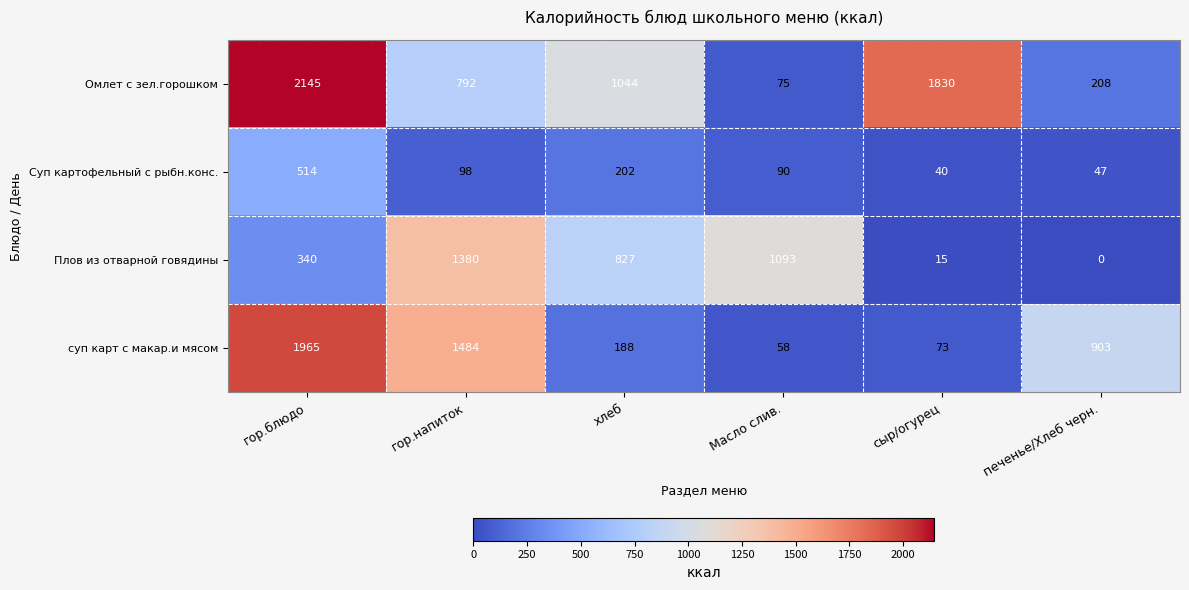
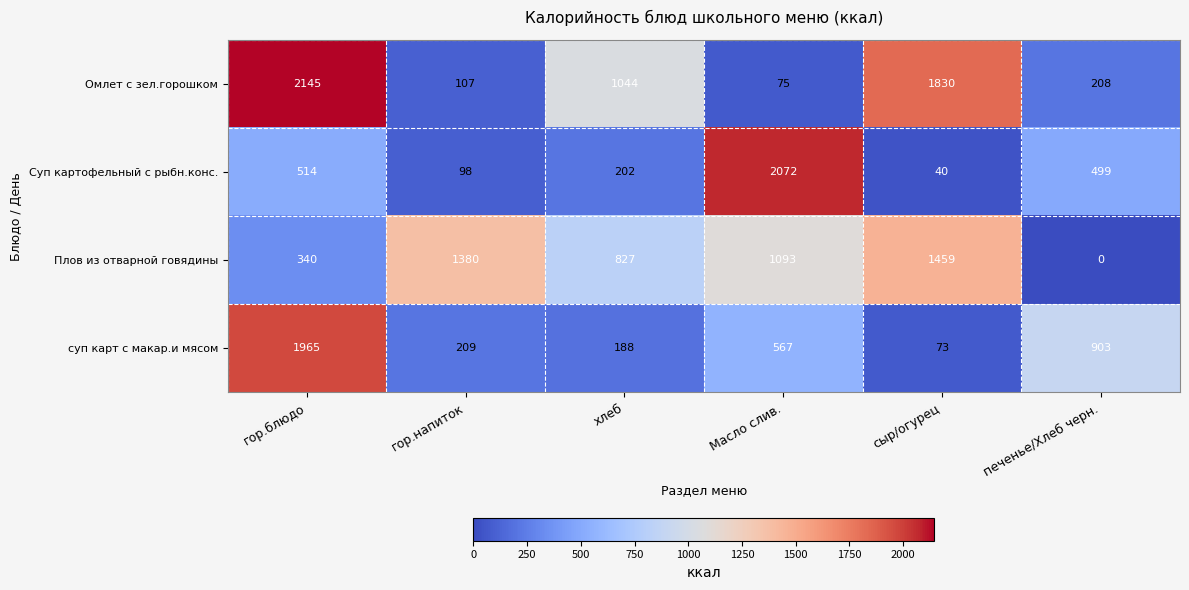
  {
    "Омлет с зел.горошком": {
      "гор.блюдо": 2145,
-     "гор.напиток": 792,
+     "гор.напиток": 107,
      "Масло слив.": 75,
      "сыр/огурец": 1830,
      "печенье/Хлеб черн.": 208
    },
    "Суп картофельный с рыбн.конс.": {
      "гор.блюдо": 514,
      "гор.напиток": 98,
      "хлеб": 202,
-     "Масло слив.": 90,
+     "Масло слив.": 2072,
      "сыр/огурец": 40,
-     "печенье/Хлеб черн.": 47
+     "печенье/Хлеб черн.": 499
    },
    "Плов из отварной говядины": {
      "гор.блюдо": 340,
      "гор.напиток": 1380,
      "хлеб": 827,
-     "сыр/огурец": 15,
+     "сыр/огурец": 1459,
      "печенье/Хлеб черн.": 0
    },
    "суп карт с макар.и мясом": {
      "гор.блюдо": 1965,
-     "гор.напиток": 1484,
+     "гор.напиток": 209,
      "хлеб": 188,
-     "Масло слив.": 58,
+     "Масло слив.": 567,
      "сыр/огурец": 73,
      "печенье/Хлеб черн.": 903
    }
  }
